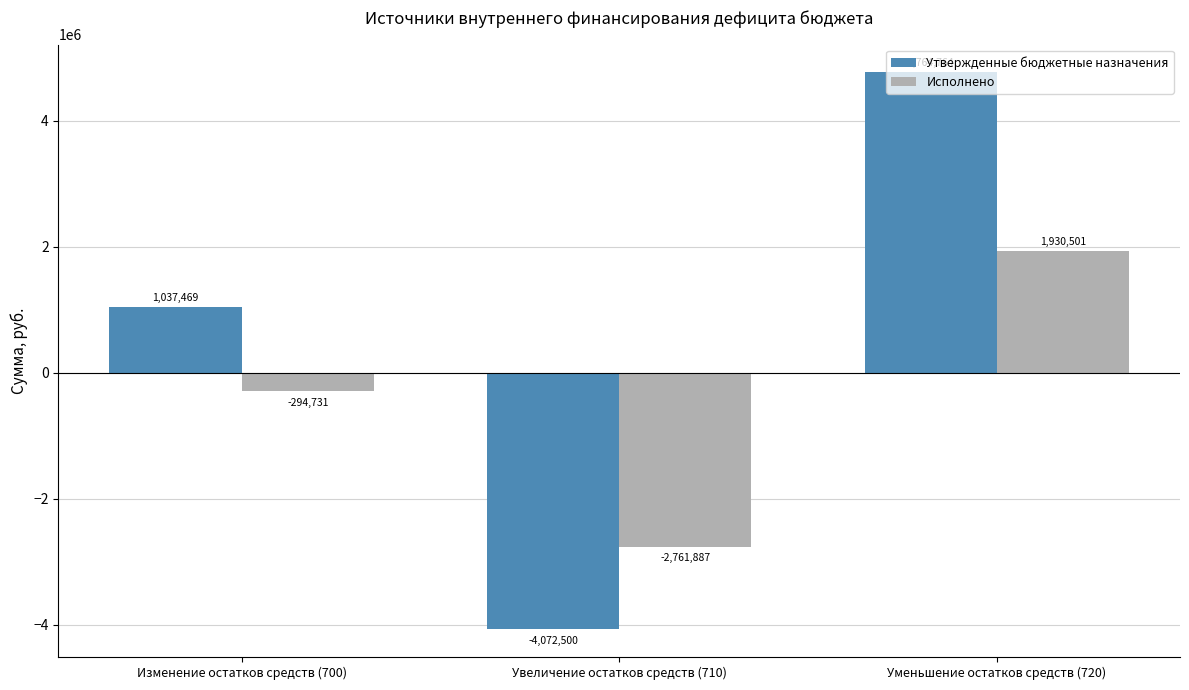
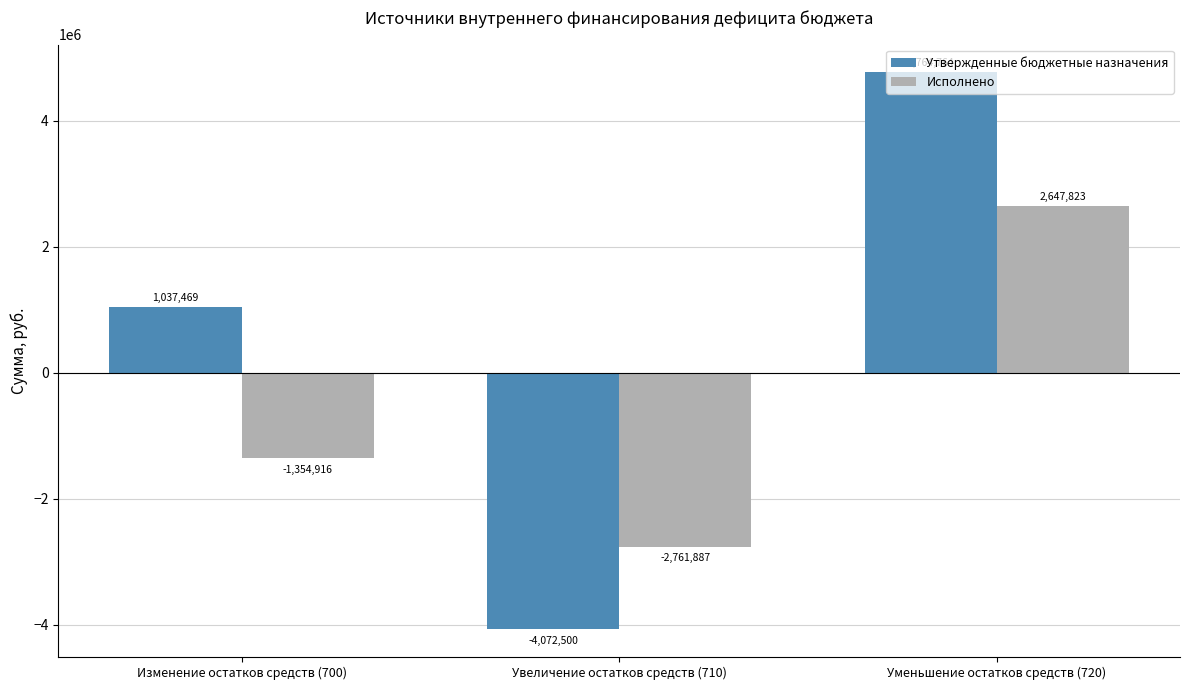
  {
    "Утвержденные бюджетные назначения": {
      "Изменение остатков средств (700)": "1,037,469",
      "Увеличение остатков средств (710)": "-4,072,500"
    },
    "Исполнено": {
-     "Изменение остатков средств (700)": "-294,731",
+     "Изменение остатков средств (700)": "-1,354,916",
      "Увеличение остатков средств (710)": "-2,761,887",
-     "Уменьшение остатков средств (720)": "1,930,501"
+     "Уменьшение остатков средств (720)": "2,647,823"
    }
  }
